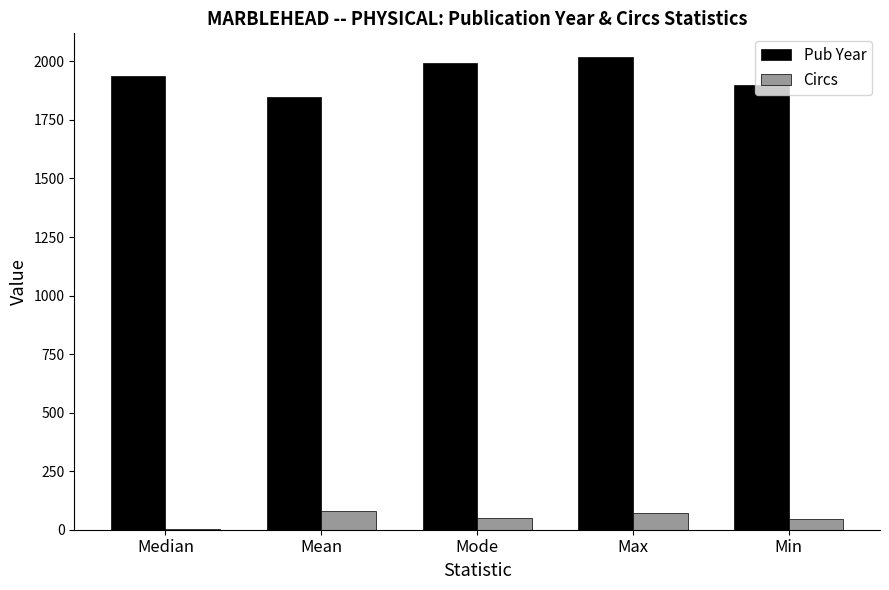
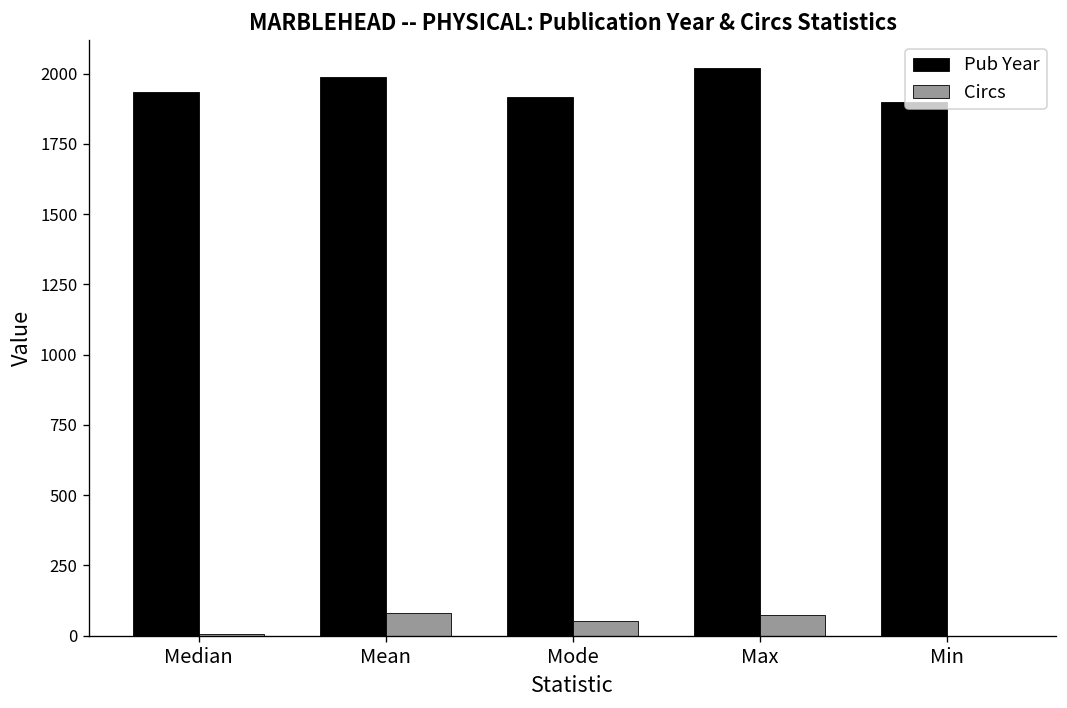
  {
    "Pub Year": {
      "Median": 1940,
-     "Mean": 1850,
-     "Mode": 1990,
+     "Mean": 1990,
+     "Mode": 1920,
      "Max": 2020
    },
    "Circs": {
      "Mean": 80,
      "Mode": 50,
      "Max": 70,
-     "Min": 50
+     "Min": 0
    }
  }
